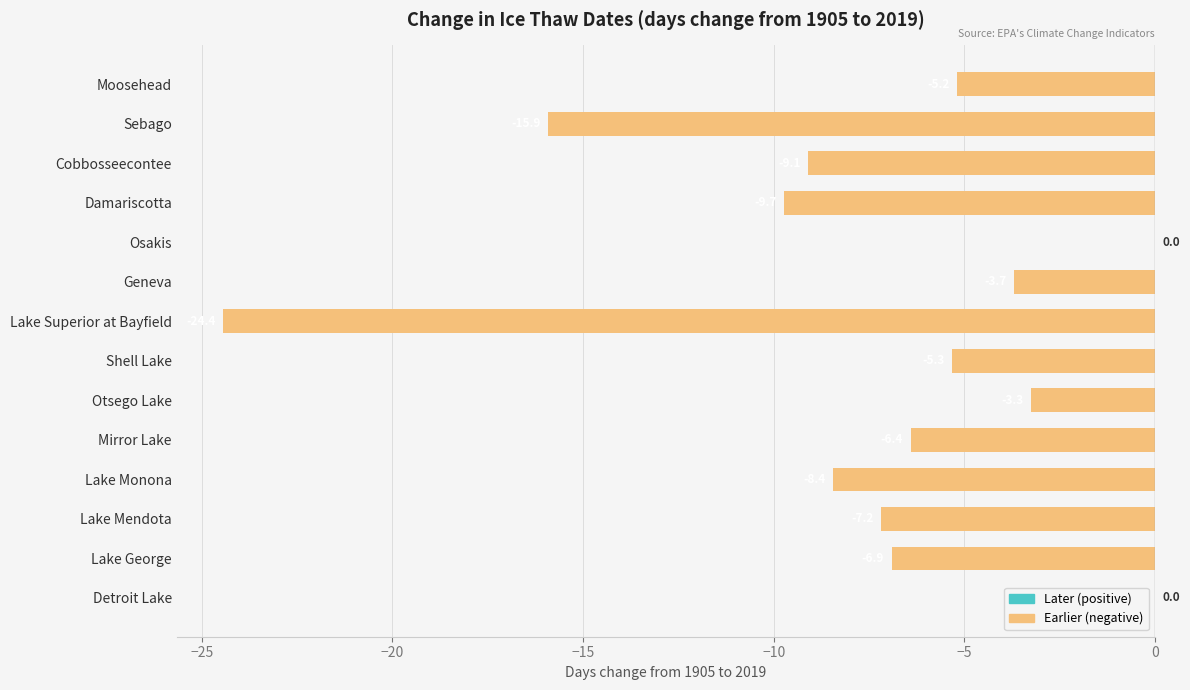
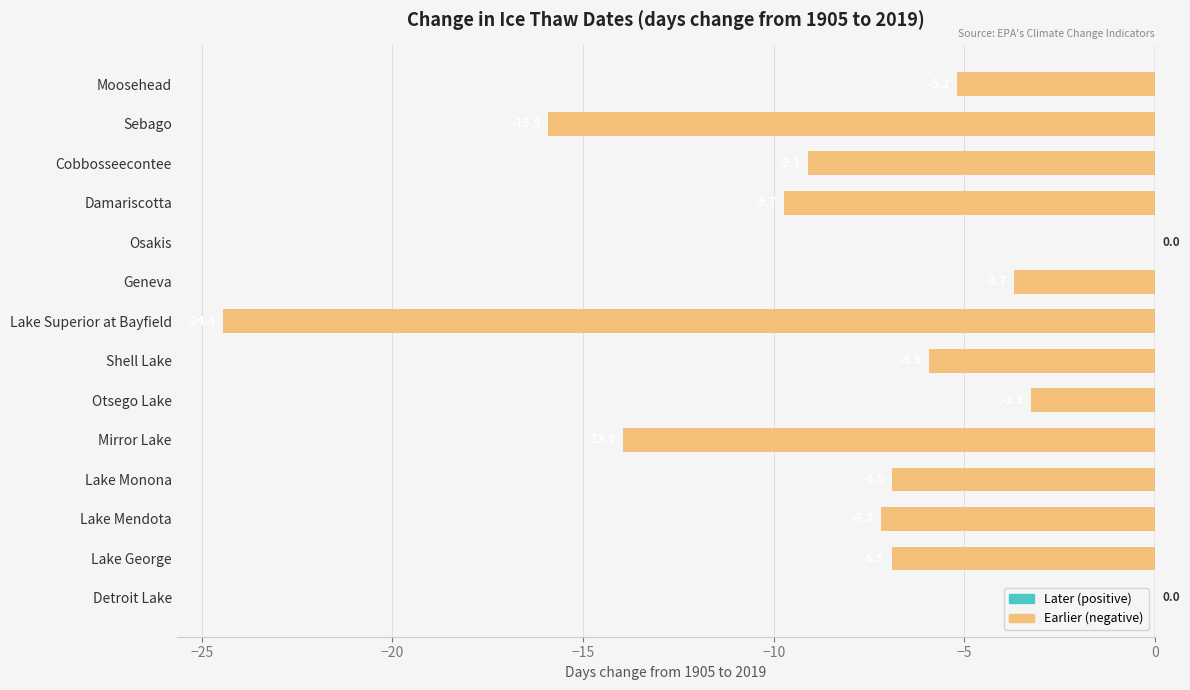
  {
    "Moosehead": -5.2,
    "Sebago": -15.9,
    "Cobbosseecontee": -9.1,
    "Damariscotta": -9.7,
    "Geneva": -3.7,
    "Lake Superior at Bayfield": -24.4,
-   "Shell Lake": -5.3,
+   "Shell Lake": -5.9,
    "Otsego Lake": -3.3,
-   "Mirror Lake": -6.4,
-   "Lake Monona": -8.4,
+   "Mirror Lake": -13.9,
+   "Lake Monona": -6.9,
    "Lake Mendota": -7.2,
    "Lake George": -6.9
  }
